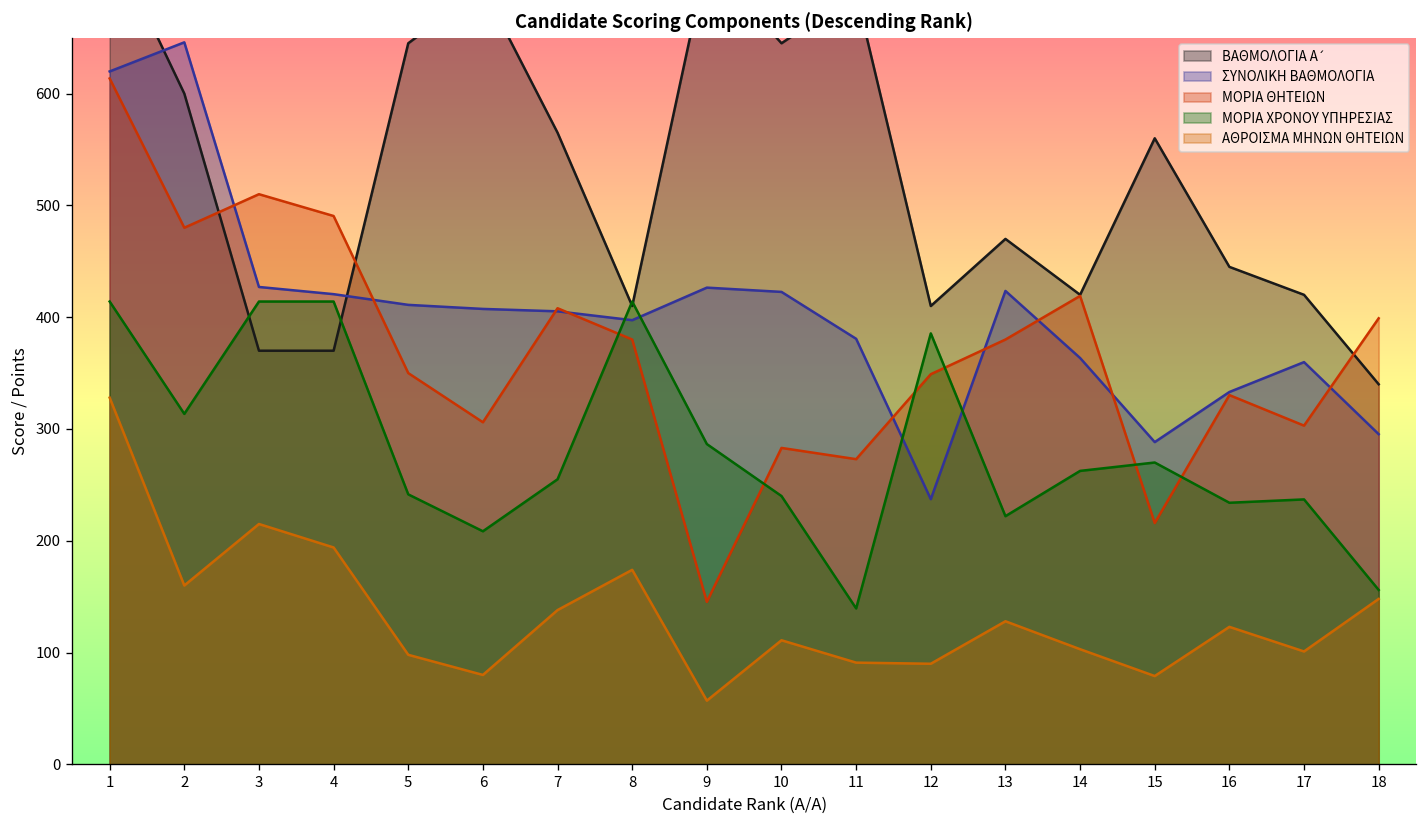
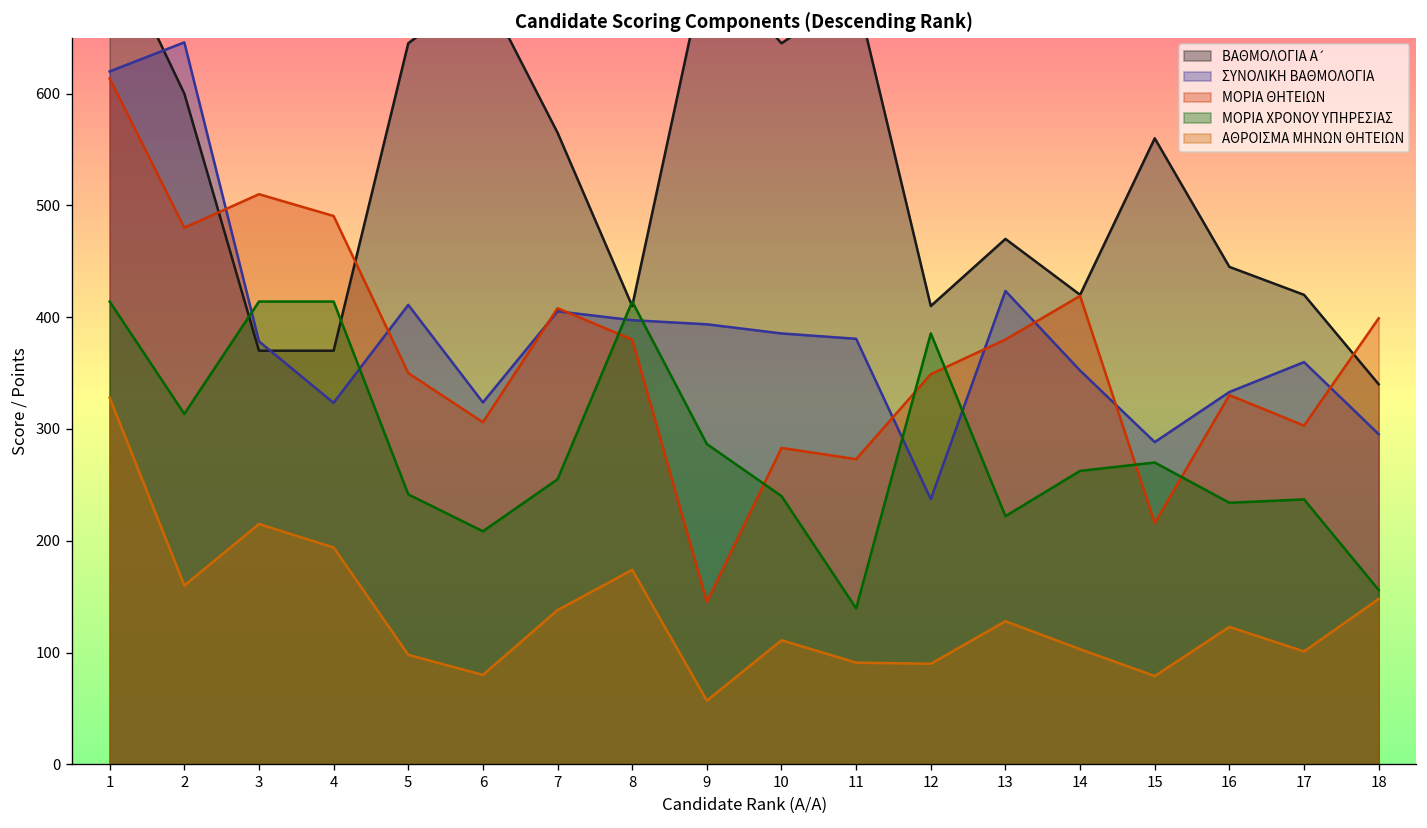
  {
    "ΣΥΝΟΛΙΚΗ ΒΑΘΜΟΛΟΓΙΑ": {
      "1": 620,
      "2": 650,
-     "3": 430,
-     "4": 420,
+     "3": 380,
+     "4": 320,
      "5": 410,
-     "6": 410,
+     "6": 320,
      "8": 400,
-     "9": 430,
-     "10": 420,
+     "9": 390,
+     "10": 390,
      "11": 380,
      "12": 240,
      "13": 420,
-     "14": 360,
+     "14": 350,
      "15": 290,
      "17": 360,
      "18": 300
    }
  }
